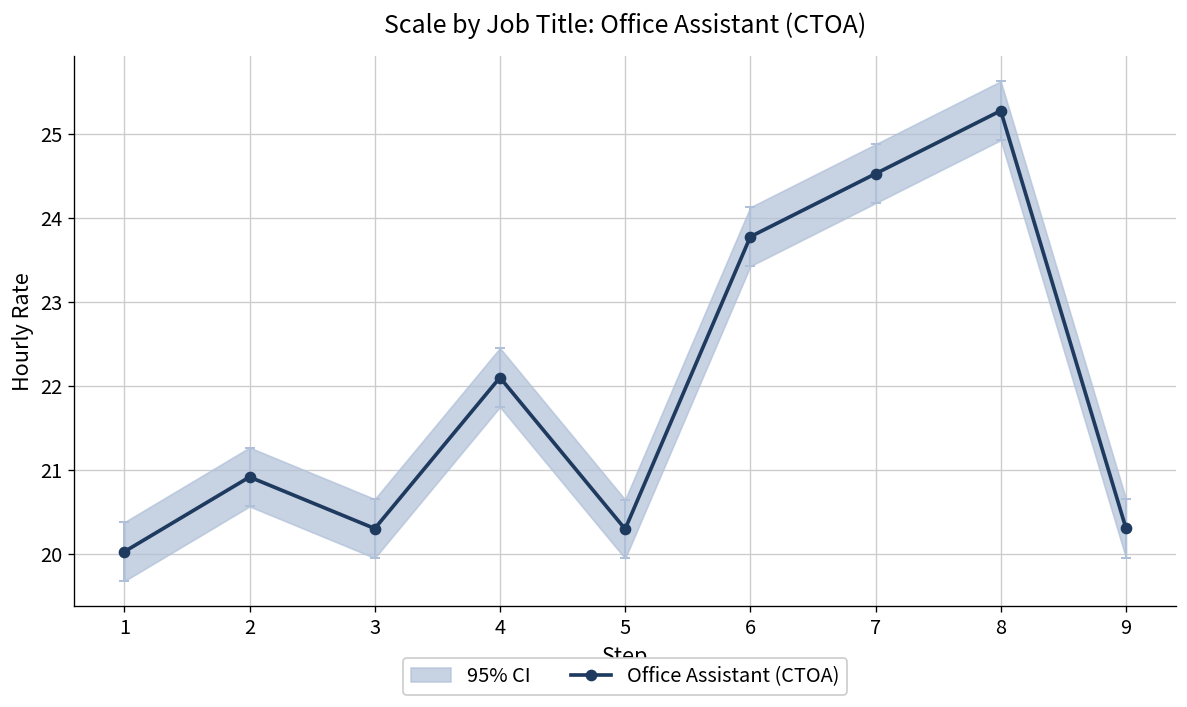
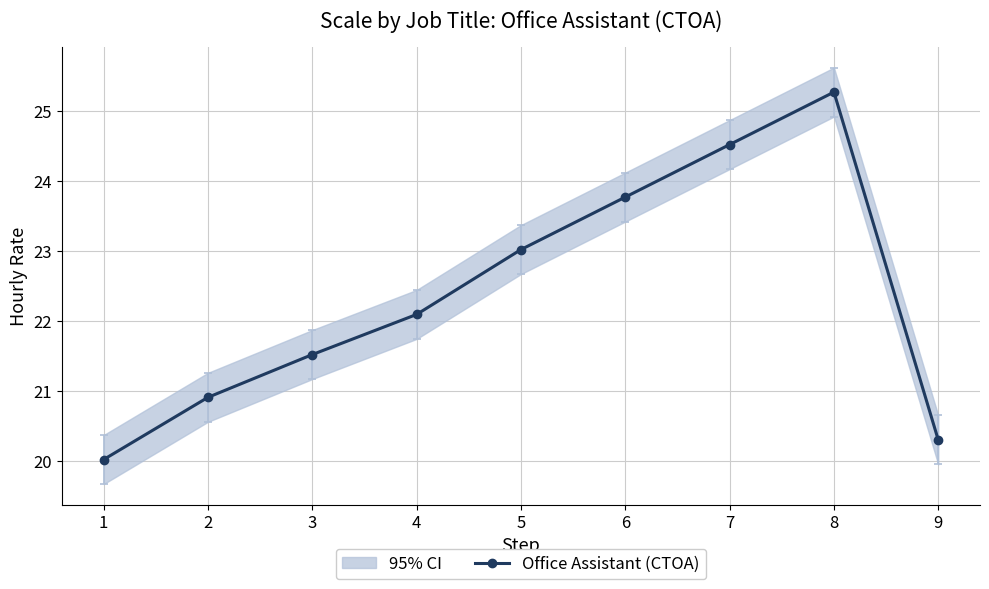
  {
    "Office Assistant (CTOA)": {
      "1": 20.0,
      "2": 20.9,
-     "3": 20.3,
+     "3": 21.5,
      "4": 22.1,
-     "5": 20.3,
+     "5": 23.0,
      "6": 23.8,
      "7": 24.5,
      "8": 25.3,
      "9": 20.3
    }
  }
